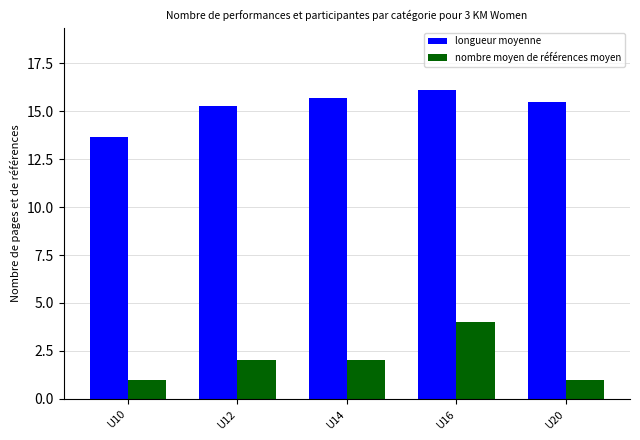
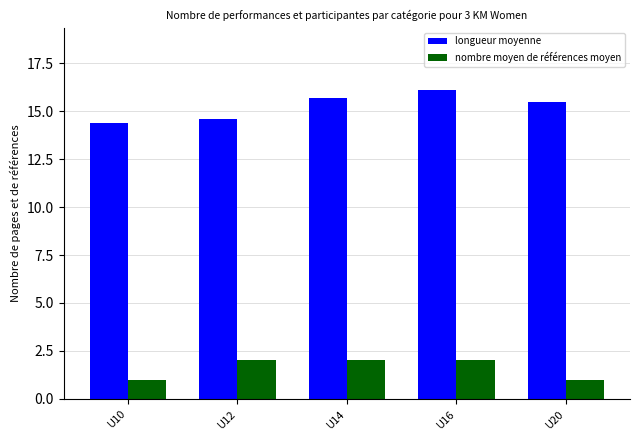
  {
    "longueur moyenne": {
-     "U10": 13.7,
-     "U12": 15.3,
+     "U10": 14.4,
+     "U12": 14.6,
      "U14": 15.7,
      "U16": 16.1,
      "U20": 15.5
    },
    "nombre moyen de références moyen": {
      "U10": 1,
      "U12": 2,
      "U14": 2,
-     "U16": 4,
+     "U16": 2,
      "U20": 1
    }
  }
